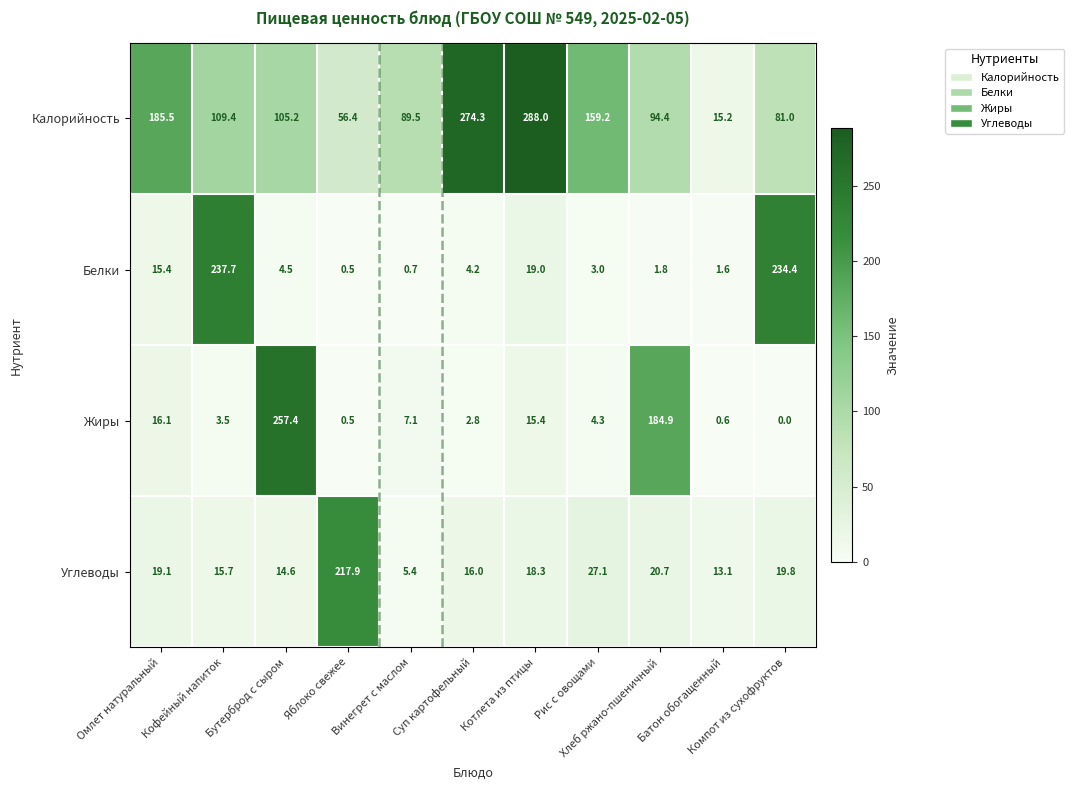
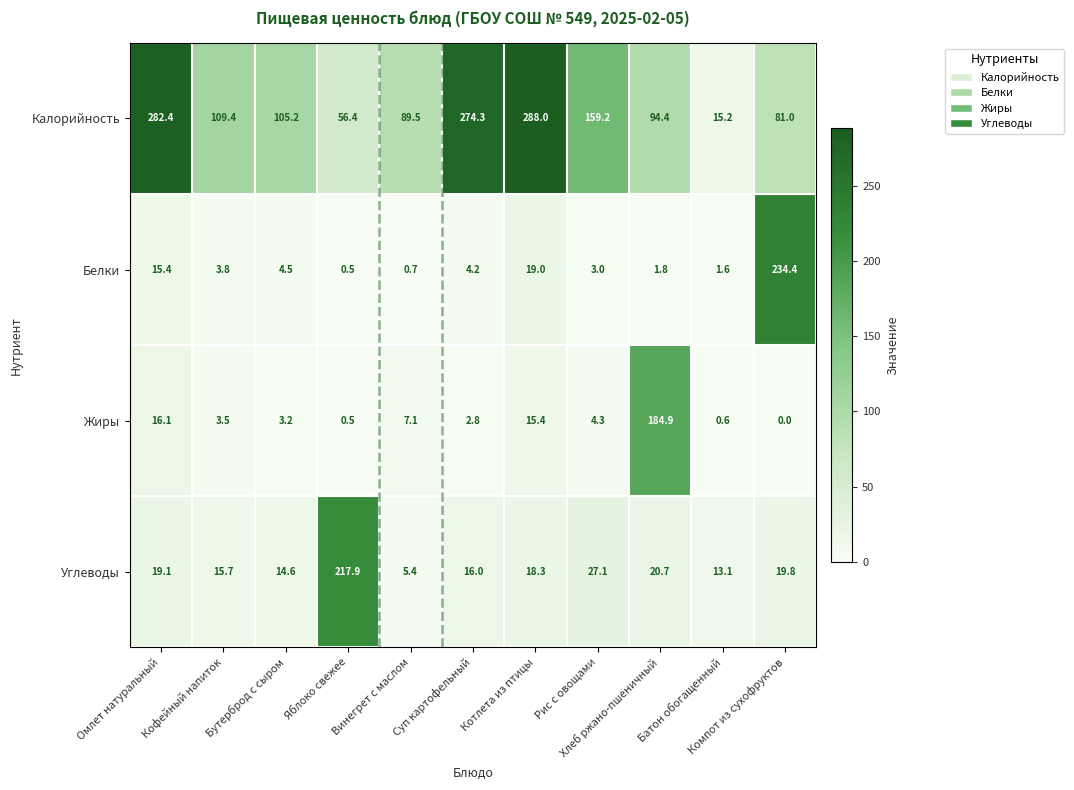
  {
    "Калорийность": {
-     "Омлет натуральный": 185.5,
+     "Омлет натуральный": 282.4,
      "Кофейный напиток": 109.4,
      "Бутерброд с сыром": 105.2,
      "Яблоко свежее": 56.4,
      "Винегрет с маслом": 89.5,
      "Суп картофельный": 274.3,
      "Котлета из птицы": 288.0,
      "Рис с овощами": 159.2,
      "Хлеб ржано-пшеничный": 94.4,
      "Батон обогащенный": 15.2,
      "Компот из сухофруктов": 81.0
    },
    "Белки": {
      "Омлет натуральный": 15.4,
-     "Кофейный напиток": 237.7,
+     "Кофейный напиток": 3.8,
      "Бутерброд с сыром": 4.5,
      "Яблоко свежее": 0.5,
      "Винегрет с маслом": 0.7,
      "Суп картофельный": 4.2,
      "Котлета из птицы": 19.0,
      "Рис с овощами": 3.0,
      "Хлеб ржано-пшеничный": 1.8,
      "Батон обогащенный": 1.6,
      "Компот из сухофруктов": 234.4
    },
    "Жиры": {
      "Омлет натуральный": 16.1,
      "Кофейный напиток": 3.5,
-     "Бутерброд с сыром": 257.4,
+     "Бутерброд с сыром": 3.2,
      "Яблоко свежее": 0.5,
      "Винегрет с маслом": 7.1,
      "Суп картофельный": 2.8,
      "Котлета из птицы": 15.4,
      "Рис с овощами": 4.3,
      "Хлеб ржано-пшеничный": 184.9,
      "Батон обогащенный": 0.6,
      "Компот из сухофруктов": 0.0
    },
    "Углеводы": {
      "Омлет натуральный": 19.1,
      "Кофейный напиток": 15.7,
      "Бутерброд с сыром": 14.6,
      "Яблоко свежее": 217.9,
      "Винегрет с маслом": 5.4,
      "Суп картофельный": 16.0,
      "Котлета из птицы": 18.3,
      "Рис с овощами": 27.1,
      "Хлеб ржано-пшеничный": 20.7,
      "Батон обогащенный": 13.1,
      "Компот из сухофруктов": 19.8
    }
  }
